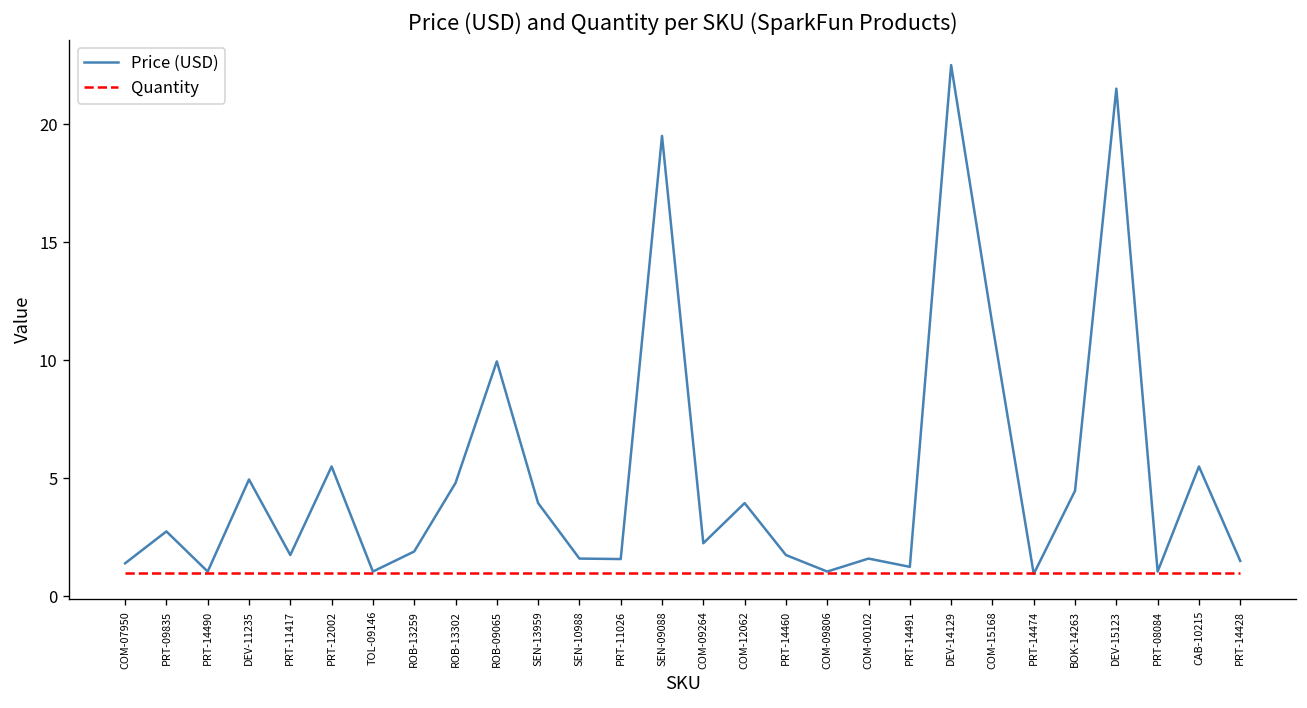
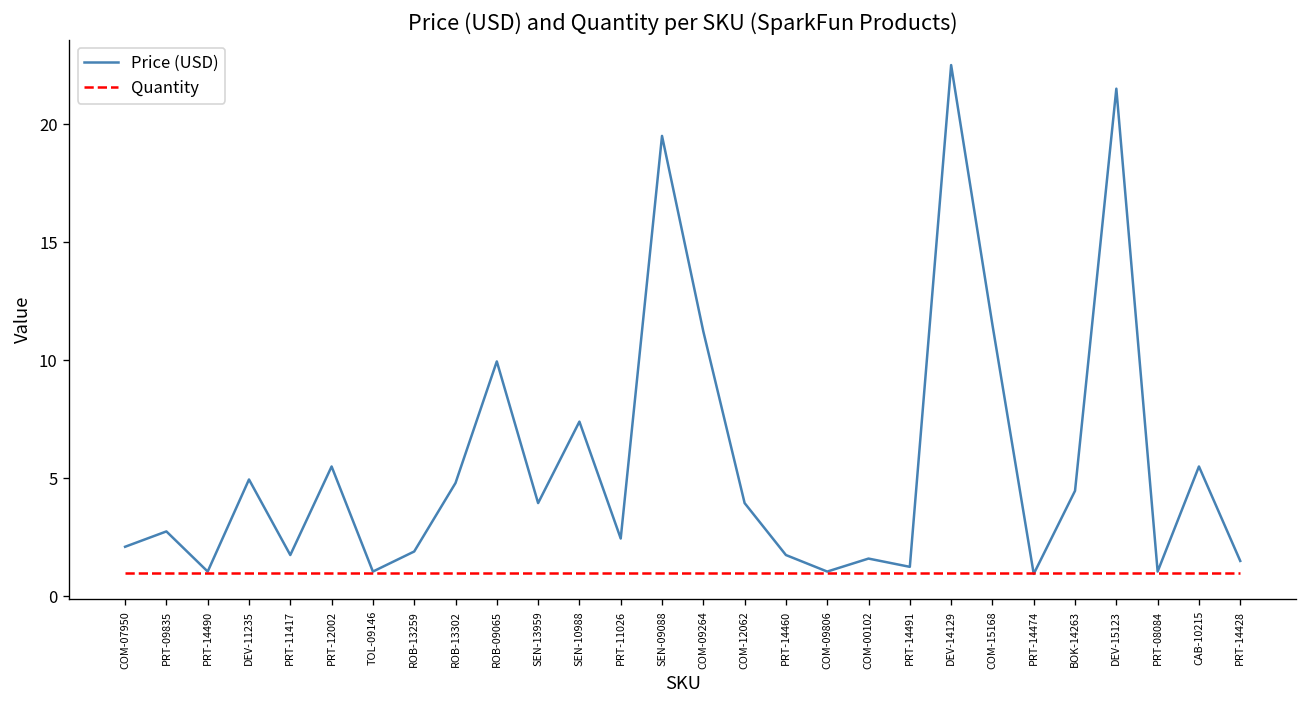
  {
    "Price (USD)": {
-     "COM-07950": 1.4,
+     "COM-07950": 2.1,
      "PRT-09835": 2.8,
      "DEV-11235": 5.0,
      "PRT-11417": 1.8,
      "PRT-12002": 5.5,
      "ROB-13259": 1.9,
      "ROB-13302": 4.8,
      "ROB-09065": 10.0,
      "SEN-13959": 4.0,
-     "SEN-10988": 1.6,
-     "PRT-11026": 1.6,
+     "SEN-10988": 7.4,
+     "PRT-11026": 2.5,
      "SEN-09088": 19.5,
-     "COM-09264": 2.3,
+     "COM-09264": 11.2,
      "COM-12062": 4.0,
      "PRT-14460": 1.8,
      "COM-00102": 1.6,
      "PRT-14491": 1.3,
      "DEV-14129": 22.5,
      "COM-15168": 11.5,
      "BOK-14263": 4.5,
      "DEV-15123": 21.5,
      "CAB-10215": 5.5,
      "PRT-14428": 1.5
    },
    "Quantity": {
      "COM-07950": 1.0,
      "PRT-09835": 1.0,
      "DEV-11235": 1.0,
      "PRT-11417": 1.0,
      "PRT-12002": 1.0,
      "ROB-13259": 1.0,
      "ROB-13302": 1.0,
      "ROB-09065": 1.0,
      "SEN-13959": 1.0,
      "SEN-10988": 1.0,
      "PRT-11026": 1.0,
      "SEN-09088": 1.0,
      "COM-09264": 1.0,
      "COM-12062": 1.0,
      "PRT-14460": 1.0,
      "COM-00102": 1.0,
      "PRT-14491": 1.0,
      "DEV-14129": 1.0,
      "COM-15168": 1.0,
      "BOK-14263": 1.0,
      "DEV-15123": 1.0,
      "CAB-10215": 1.0,
      "PRT-14428": 1.0
    }
  }
